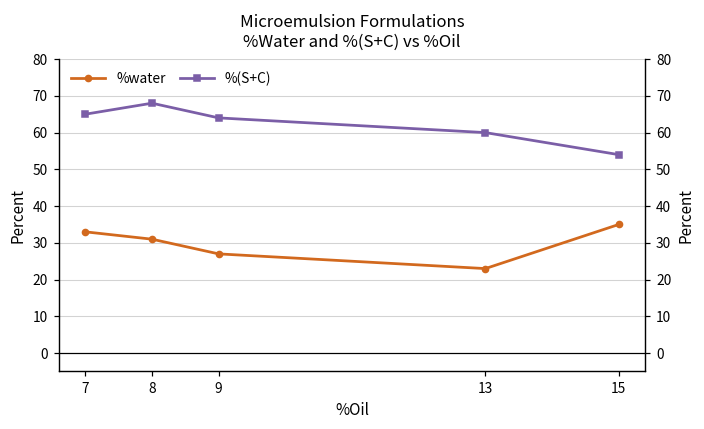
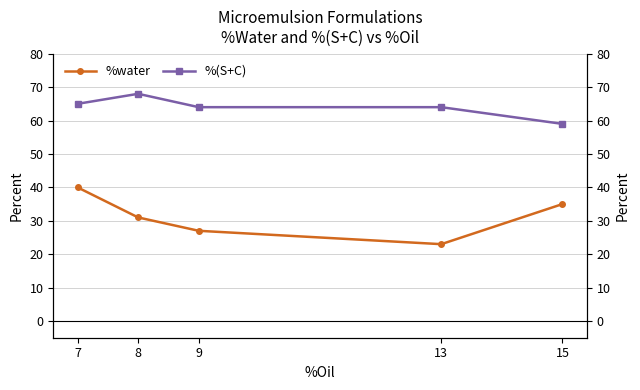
  {
    "%water": {
-     "7": 33,
+     "7": 40,
      "8": 31,
      "9": 27,
      "13": 23,
      "15": 35
    },
    "%(S+C)": {
      "7": 65,
      "8": 68,
      "9": 64,
-     "13": 60,
-     "15": 54
+     "13": 64,
+     "15": 59
    }
  }
